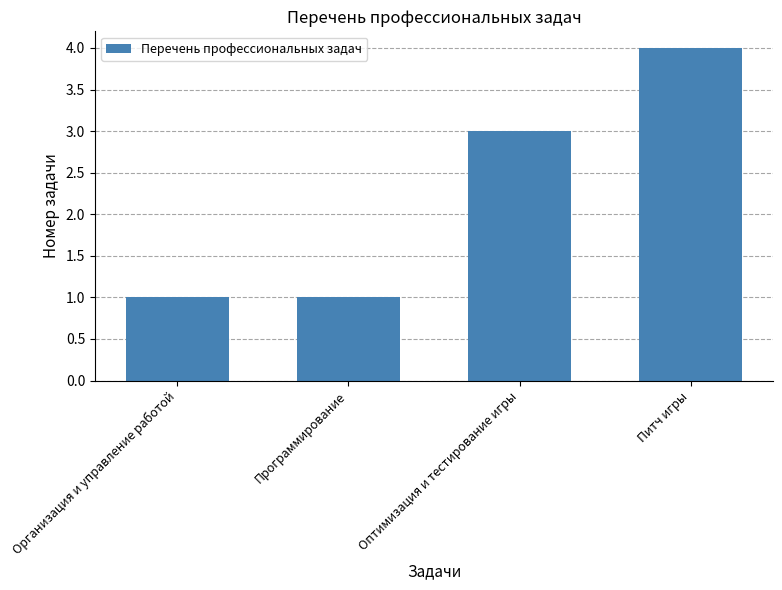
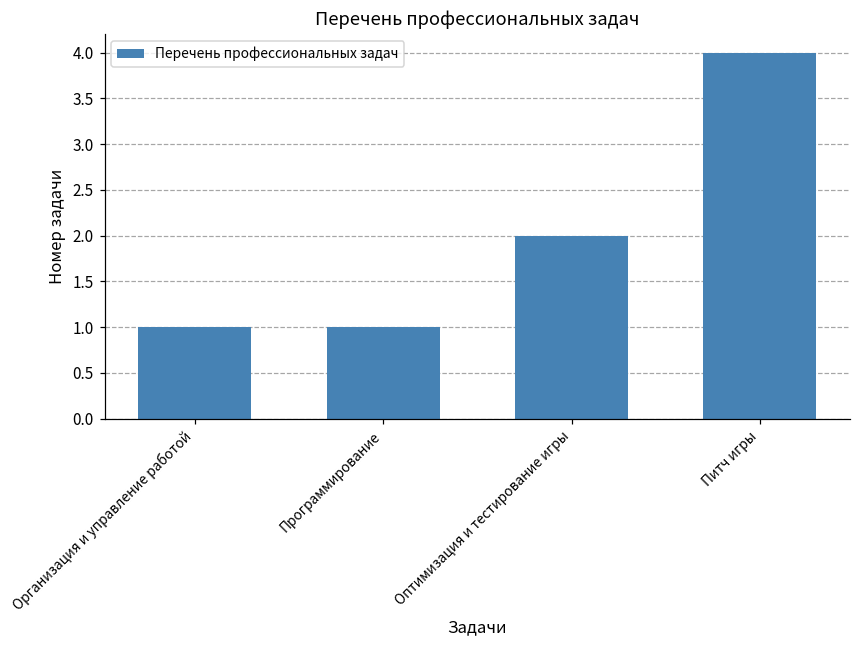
  {
    "Организация и управление работой": 1,
    "Программирование": 1,
-   "Оптимизация и тестирование игры": 3,
+   "Оптимизация и тестирование игры": 2,
    "Питч игры": 4
  }
